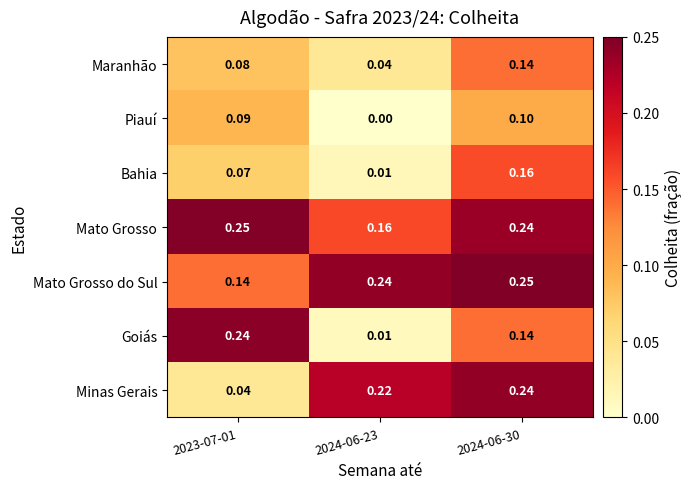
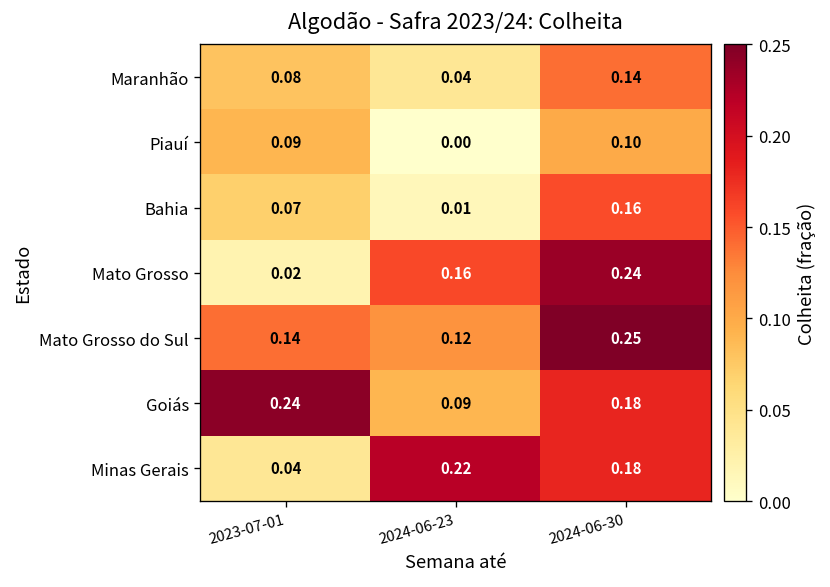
  {
    "Maranhão": {
      "2023-07-01": 0.08,
      "2024-06-23": 0.04,
      "2024-06-30": 0.14
    },
    "Piauí": {
      "2023-07-01": 0.09,
      "2024-06-23": 0.00,
      "2024-06-30": 0.10
    },
    "Bahia": {
      "2023-07-01": 0.07,
      "2024-06-23": 0.01,
      "2024-06-30": 0.16
    },
    "Mato Grosso": {
-     "2023-07-01": 0.25,
+     "2023-07-01": 0.02,
      "2024-06-23": 0.16,
      "2024-06-30": 0.24
    },
    "Mato Grosso do Sul": {
      "2023-07-01": 0.14,
-     "2024-06-23": 0.24,
+     "2024-06-23": 0.12,
      "2024-06-30": 0.25
    },
    "Goiás": {
      "2023-07-01": 0.24,
-     "2024-06-23": 0.01,
-     "2024-06-30": 0.14
+     "2024-06-23": 0.09,
+     "2024-06-30": 0.18
    },
    "Minas Gerais": {
      "2023-07-01": 0.04,
      "2024-06-23": 0.22,
-     "2024-06-30": 0.24
+     "2024-06-30": 0.18
    }
  }
